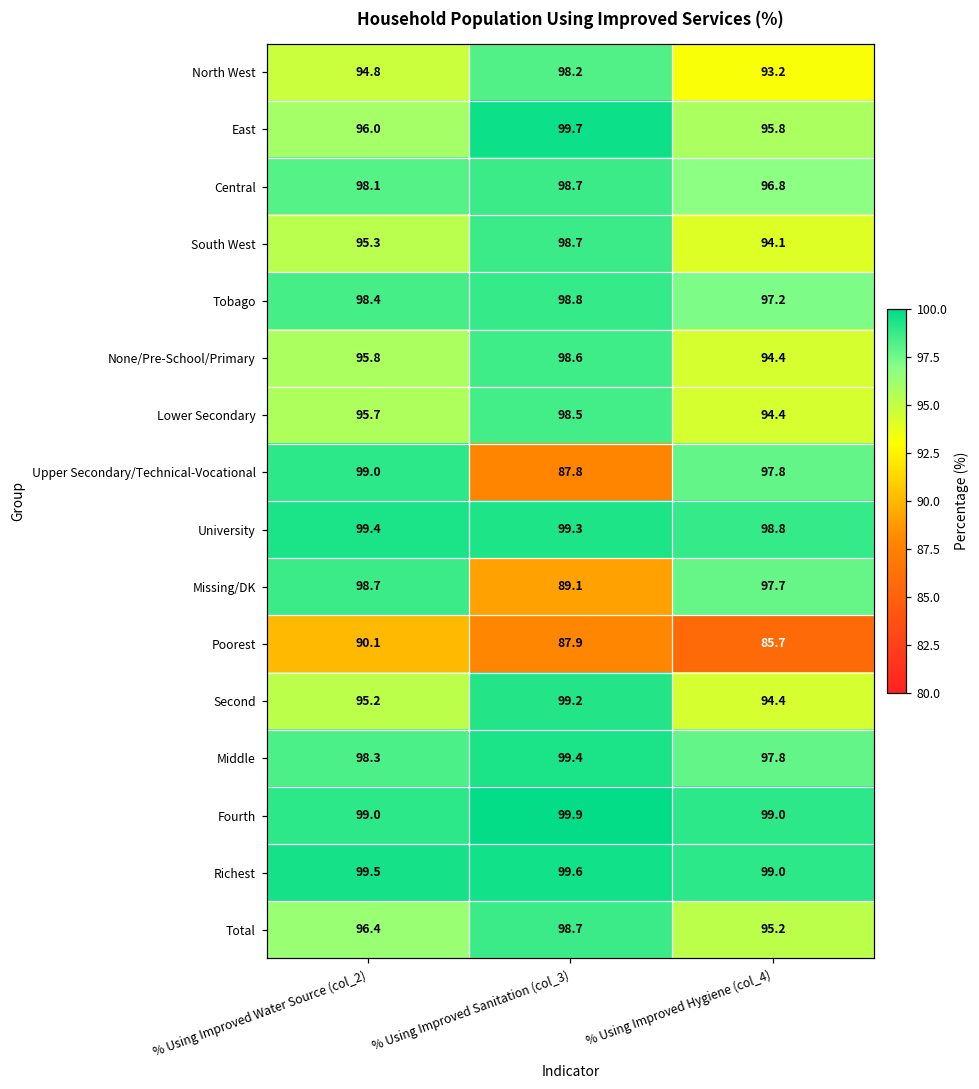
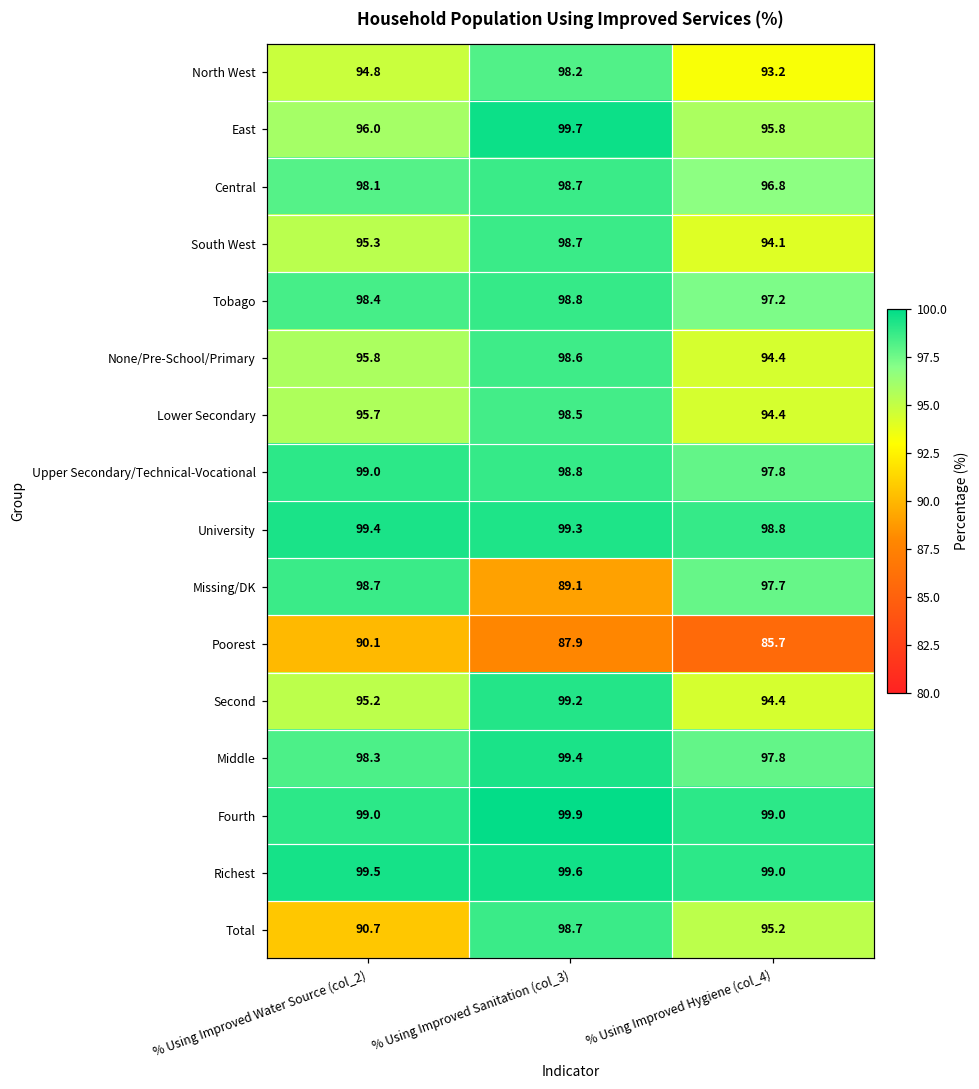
  {
    "North West": {
      "% Using Improved Water Source (col_2)": 94.8,
      "% Using Improved Sanitation (col_3)": 98.2,
      "% Using Improved Hygiene (col_4)": 93.2
    },
    "East": {
      "% Using Improved Water Source (col_2)": 96.0,
      "% Using Improved Sanitation (col_3)": 99.7,
      "% Using Improved Hygiene (col_4)": 95.8
    },
    "Central": {
      "% Using Improved Water Source (col_2)": 98.1,
      "% Using Improved Sanitation (col_3)": 98.7,
      "% Using Improved Hygiene (col_4)": 96.8
    },
    "South West": {
      "% Using Improved Water Source (col_2)": 95.3,
      "% Using Improved Sanitation (col_3)": 98.7,
      "% Using Improved Hygiene (col_4)": 94.1
    },
    "Tobago": {
      "% Using Improved Water Source (col_2)": 98.4,
      "% Using Improved Sanitation (col_3)": 98.8,
      "% Using Improved Hygiene (col_4)": 97.2
    },
    "None/Pre-School/Primary": {
      "% Using Improved Water Source (col_2)": 95.8,
      "% Using Improved Sanitation (col_3)": 98.6,
      "% Using Improved Hygiene (col_4)": 94.4
    },
    "Lower Secondary": {
      "% Using Improved Water Source (col_2)": 95.7,
      "% Using Improved Sanitation (col_3)": 98.5,
      "% Using Improved Hygiene (col_4)": 94.4
    },
    "Upper Secondary/Technical-Vocational": {
      "% Using Improved Water Source (col_2)": 99.0,
-     "% Using Improved Sanitation (col_3)": 87.8,
+     "% Using Improved Sanitation (col_3)": 98.8,
      "% Using Improved Hygiene (col_4)": 97.8
    },
    "University": {
      "% Using Improved Water Source (col_2)": 99.4,
      "% Using Improved Sanitation (col_3)": 99.3,
      "% Using Improved Hygiene (col_4)": 98.8
    },
    "Missing/DK": {
      "% Using Improved Water Source (col_2)": 98.7,
      "% Using Improved Sanitation (col_3)": 89.1,
      "% Using Improved Hygiene (col_4)": 97.7
    },
    "Poorest": {
      "% Using Improved Water Source (col_2)": 90.1,
      "% Using Improved Sanitation (col_3)": 87.9,
      "% Using Improved Hygiene (col_4)": 85.7
    },
    "Second": {
      "% Using Improved Water Source (col_2)": 95.2,
      "% Using Improved Sanitation (col_3)": 99.2,
      "% Using Improved Hygiene (col_4)": 94.4
    },
    "Middle": {
      "% Using Improved Water Source (col_2)": 98.3,
      "% Using Improved Sanitation (col_3)": 99.4,
      "% Using Improved Hygiene (col_4)": 97.8
    },
    "Fourth": {
      "% Using Improved Water Source (col_2)": 99.0,
      "% Using Improved Sanitation (col_3)": 99.9,
      "% Using Improved Hygiene (col_4)": 99.0
    },
    "Richest": {
      "% Using Improved Water Source (col_2)": 99.5,
      "% Using Improved Sanitation (col_3)": 99.6,
      "% Using Improved Hygiene (col_4)": 99.0
    },
    "Total": {
-     "% Using Improved Water Source (col_2)": 96.4,
+     "% Using Improved Water Source (col_2)": 90.7,
      "% Using Improved Sanitation (col_3)": 98.7,
      "% Using Improved Hygiene (col_4)": 95.2
    }
  }
